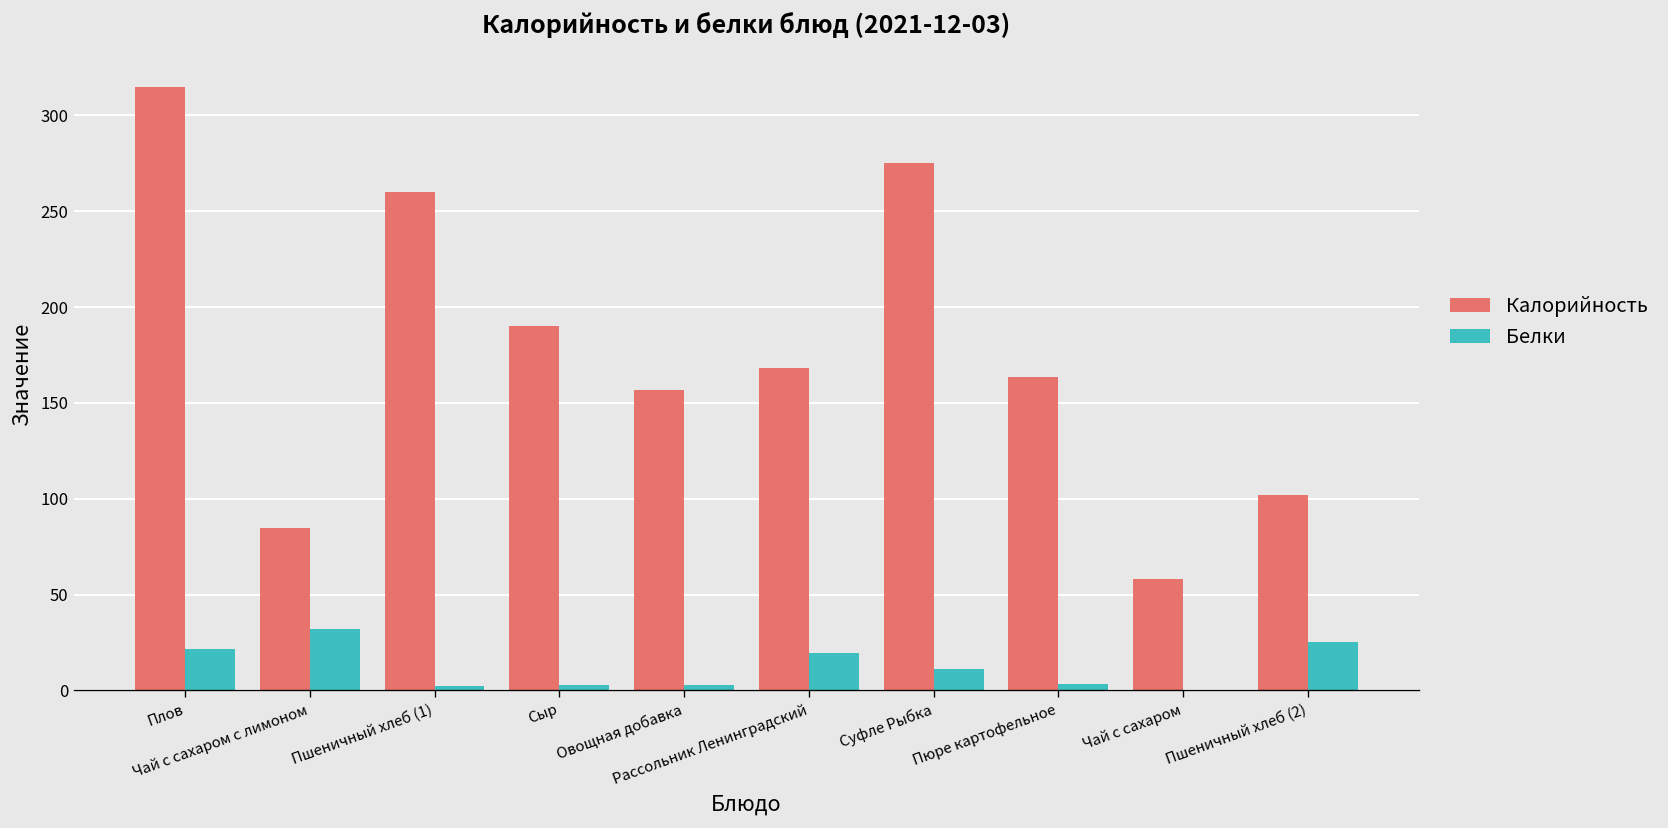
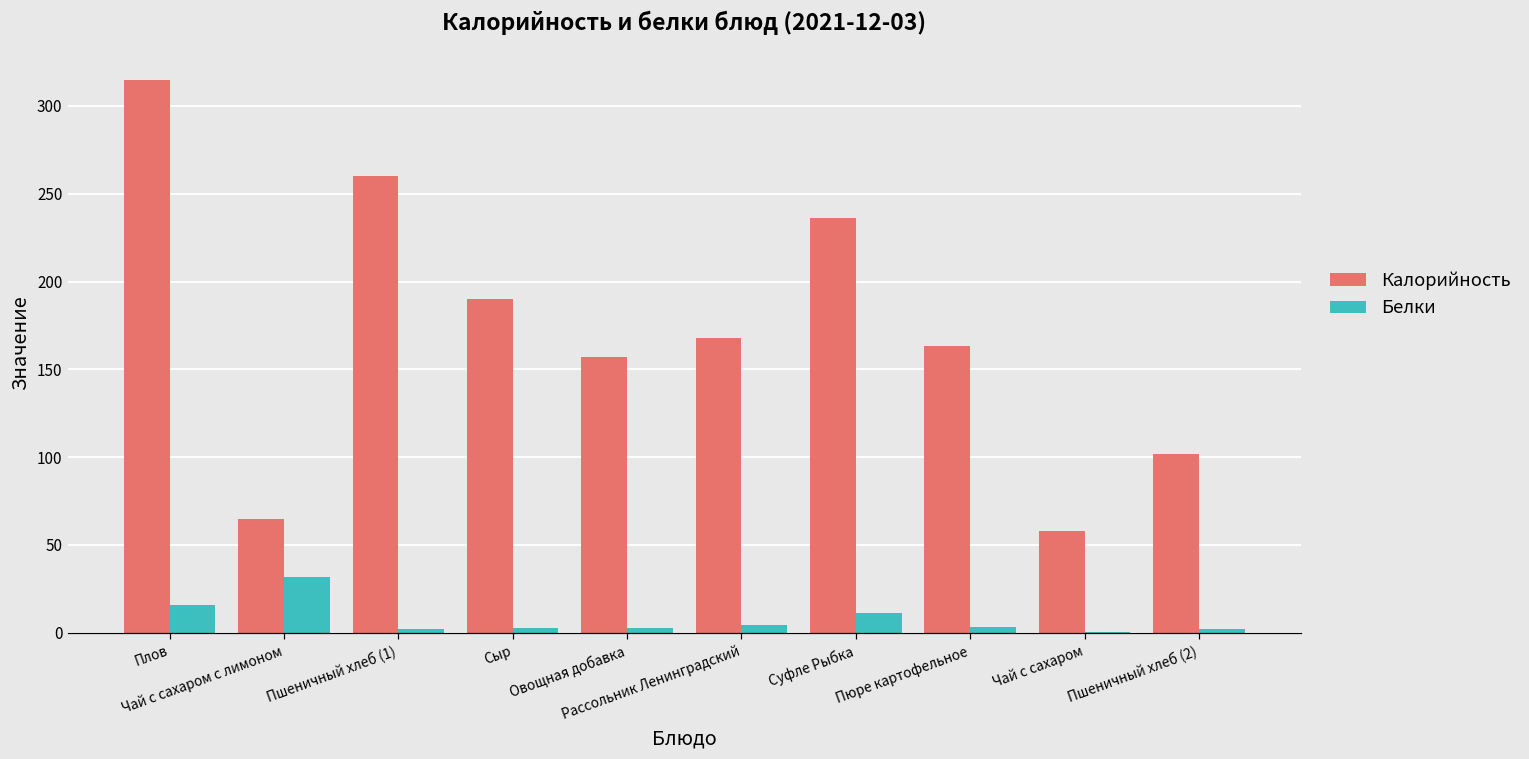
  {
    "Калорийность": {
      "Плов": 315,
-     "Чай с сахаром с лимоном": 85,
+     "Чай с сахаром с лимоном": 65,
      "Пшеничный хлеб (1)": 260,
      "Сыр": 190,
      "Овощная добавка": 157,
      "Рассольник Ленинградский": 168,
-     "Суфле Рыбка": 275,
+     "Суфле Рыбка": 236,
      "Пюре картофельное": 164,
      "Чай с сахаром": 58,
      "Пшеничный хлеб (2)": 102
    },
    "Белки": {
-     "Плов": 22,
+     "Плов": 16,
      "Чай с сахаром с лимоном": 32,
      "Пшеничный хлеб (1)": 2,
      "Сыр": 3,
      "Овощная добавка": 3,
-     "Рассольник Ленинградский": 20,
+     "Рассольник Ленинградский": 4,
      "Суфле Рыбка": 11,
      "Пюре картофельное": 3,
-     "Пшеничный хлеб (2)": 25
+     "Пшеничный хлеб (2)": 2
    }
  }
